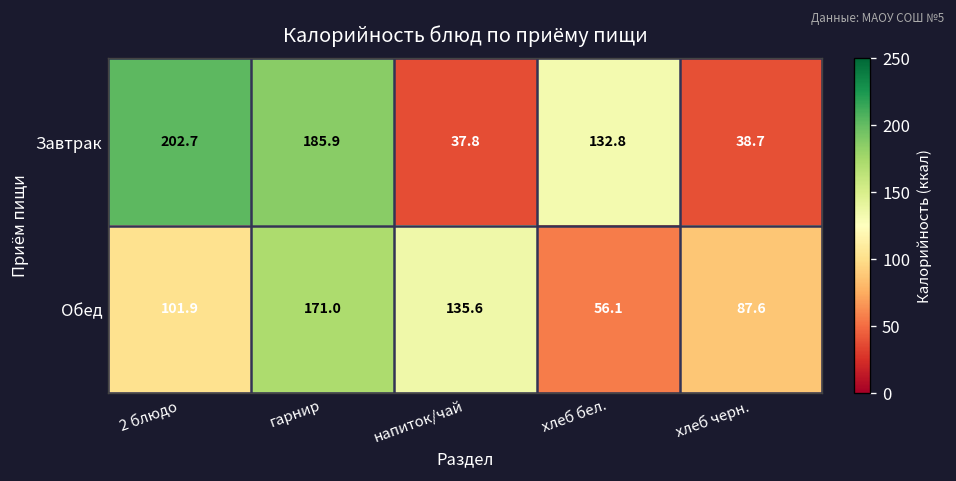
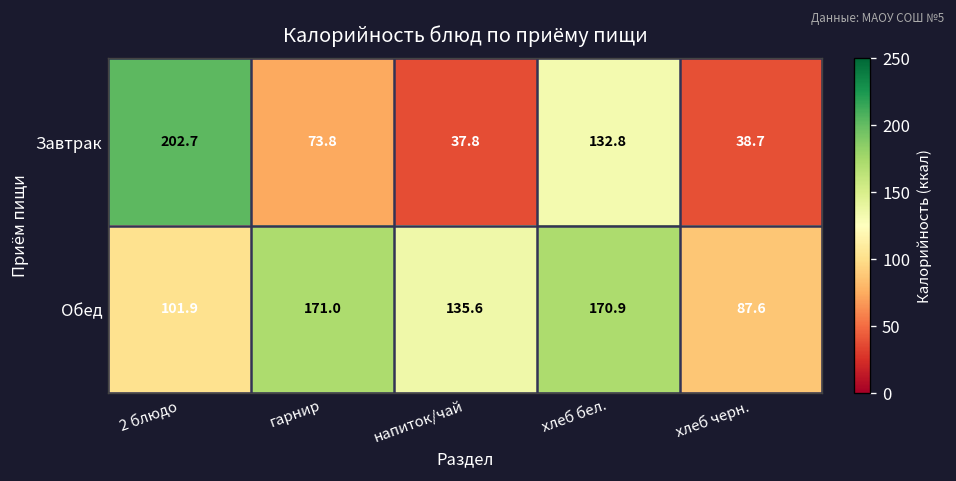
  {
    "Завтрак": {
      "2 блюдо": 202.7,
-     "гарнир": 185.9,
+     "гарнир": 73.8,
      "напиток/чай": 37.8,
      "хлеб бел.": 132.8,
      "хлеб черн.": 38.7
    },
    "Обед": {
      "2 блюдо": 101.9,
      "гарнир": 171.0,
      "напиток/чай": 135.6,
-     "хлеб бел.": 56.1,
+     "хлеб бел.": 170.9,
      "хлеб черн.": 87.6
    }
  }
